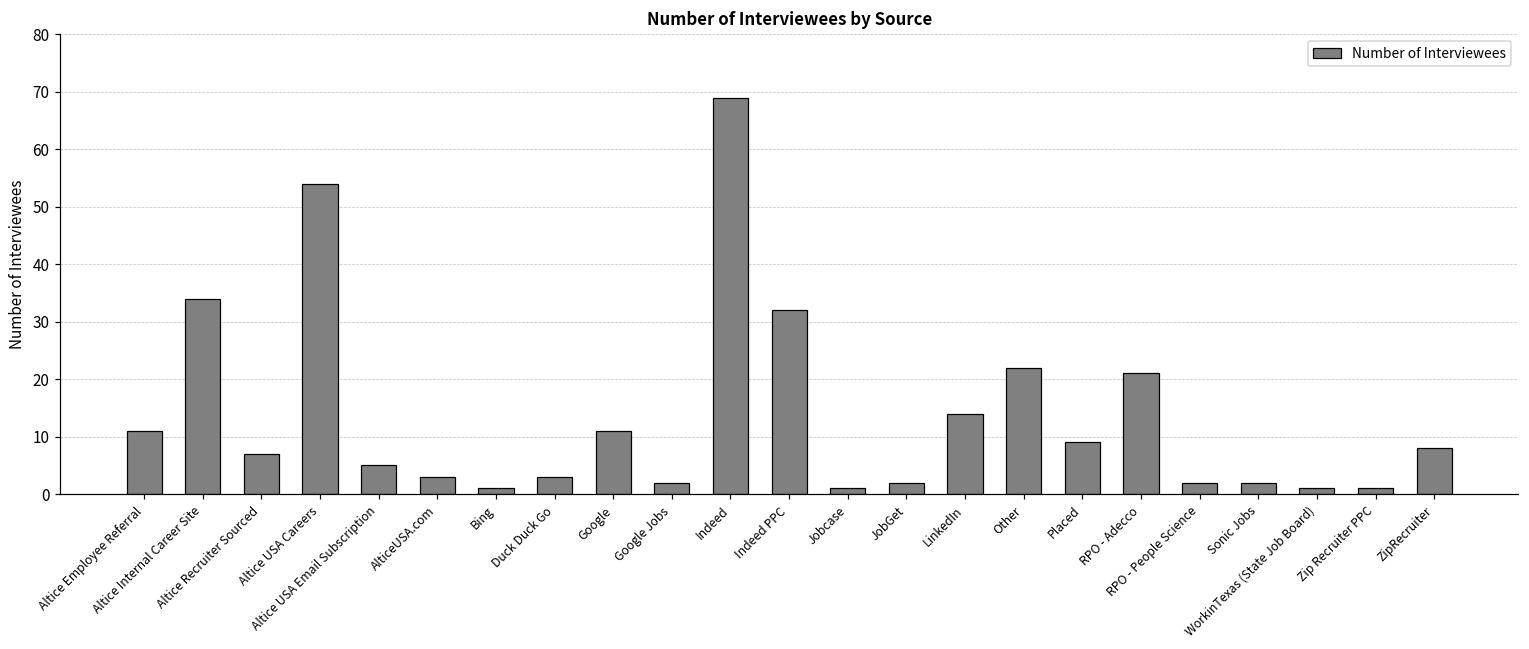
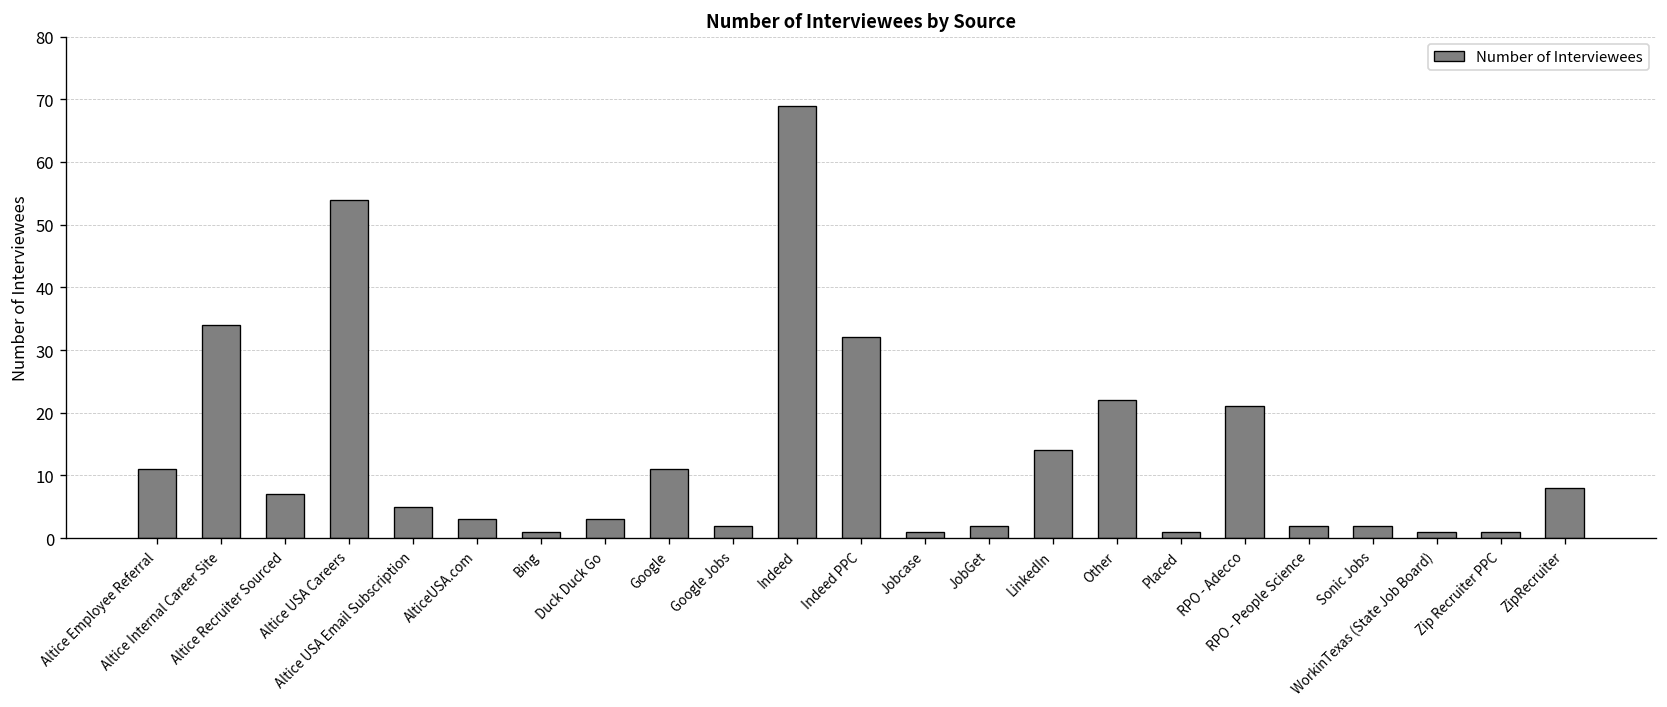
  {
    "Altice Employee Referral": 11,
    "Altice Internal Career Site": 34,
    "Altice Recruiter Sourced": 7,
    "Altice USA Careers": 54,
    "Altice USA Email Subscription": 5,
    "AlticeUSA.com": 3,
    "Bing": 1,
    "Duck Duck Go": 3,
    "Google": 11,
    "Google Jobs": 2,
    "Indeed": 69,
    "Indeed PPC": 32,
    "Jobcase": 1,
    "JobGet": 2,
    "LinkedIn": 14,
    "Other": 22,
-   "Placed": 9,
+   "Placed": 1,
    "RPO - Adecco": 21,
    "RPO - People Science": 2,
    "Sonic Jobs": 2,
    "WorkinTexas (State Job Board)": 1,
    "Zip Recruiter PPC": 1,
    "ZipRecruiter": 8
  }
